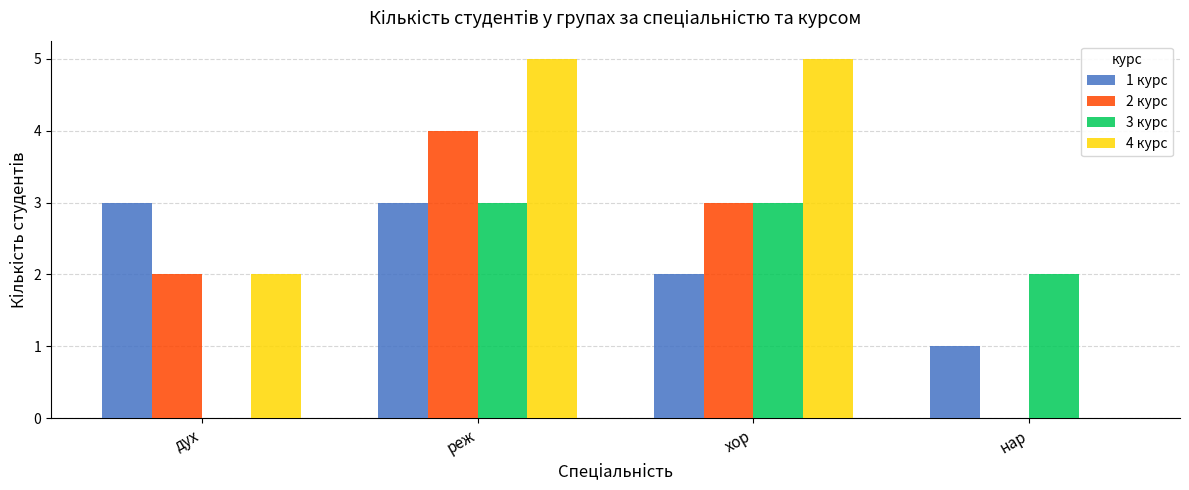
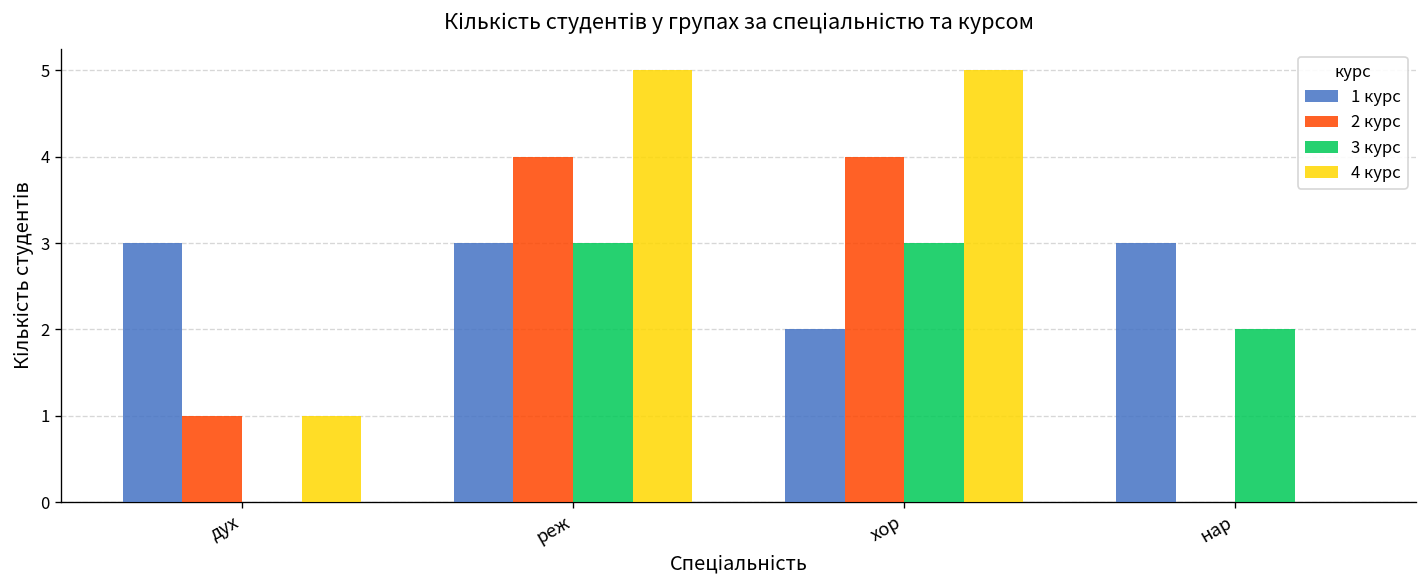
  {
    "1 курс": {
      "дух": 3,
      "реж": 3,
      "хор": 2,
-     "нар": 1
+     "нар": 3
    },
    "2 курс": {
-     "дух": 2,
+     "дух": 1,
      "реж": 4,
-     "хор": 3,
+     "хор": 4,
      "нар": 0
    },
    "3 курс": {
      "дух": 0,
      "реж": 3,
      "хор": 3,
      "нар": 2
    },
    "4 курс": {
-     "дух": 2,
+     "дух": 1,
      "реж": 5,
      "хор": 5,
      "нар": 0
    }
  }
